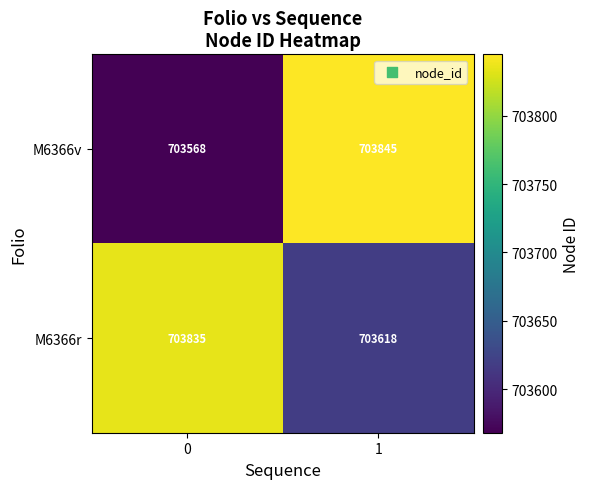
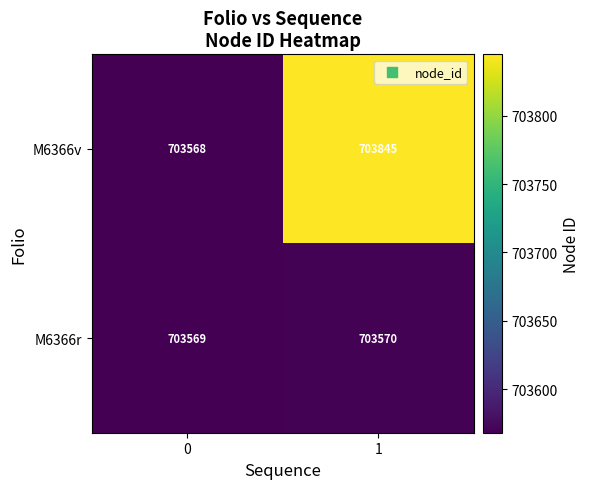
  {
    "M6366v": {
      "0": 703568,
      "1": 703845
    },
    "M6366r": {
-     "0": 703835,
-     "1": 703618
+     "0": 703569,
+     "1": 703570
    }
  }
